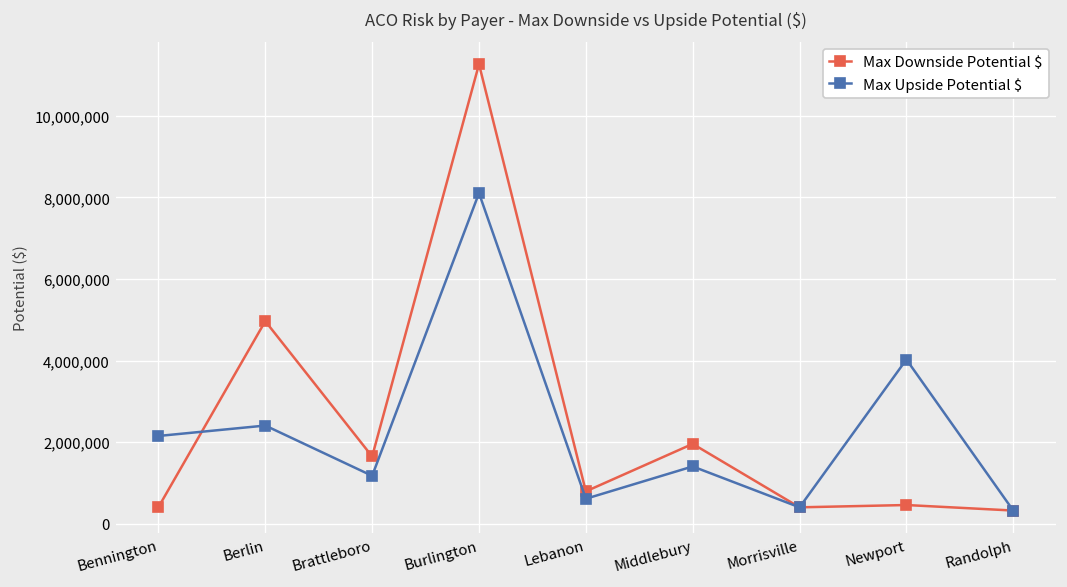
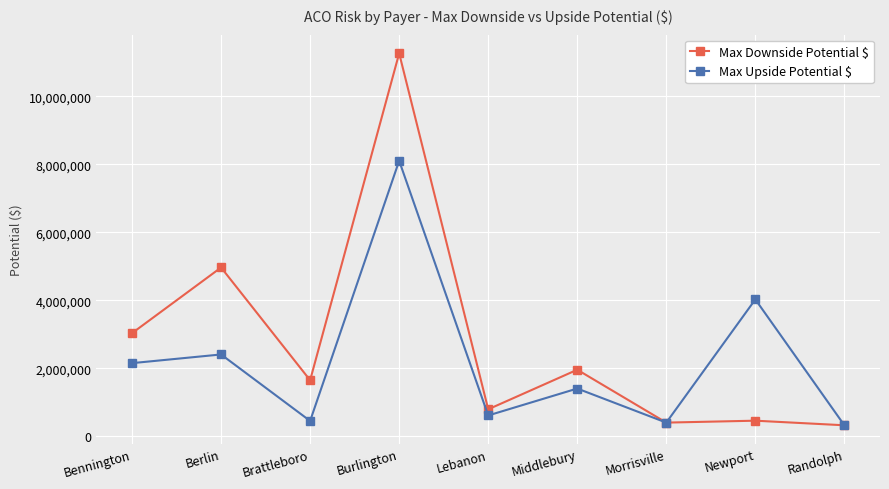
  {
    "Max Downside Potential $": {
-     "Bennington": "400,000",
+     "Bennington": "3,000,000",
      "Berlin": "5,000,000",
      "Brattleboro": "1,700,000",
      "Burlington": "11,300,000",
      "Lebanon": "800,000",
      "Middlebury": "2,000,000",
      "Newport": "500,000"
    },
    "Max Upside Potential $": {
      "Bennington": "2,200,000",
      "Berlin": "2,400,000",
-     "Brattleboro": "1,200,000",
+     "Brattleboro": "500,000",
      "Burlington": "8,100,000",
      "Lebanon": "600,000",
      "Middlebury": "1,400,000",
      "Newport": "4,000,000"
    }
  }
